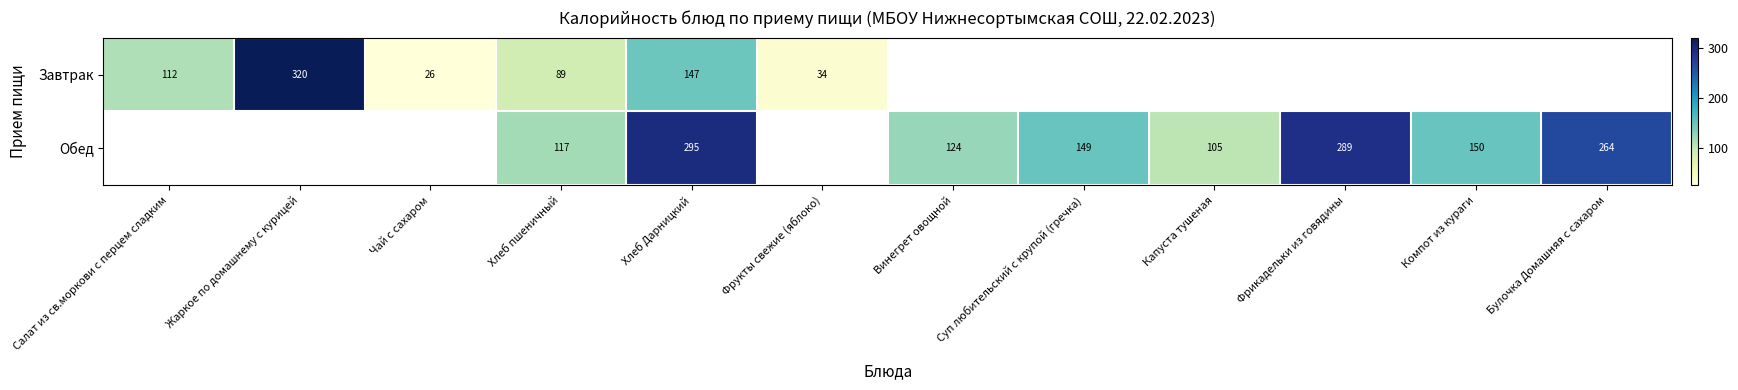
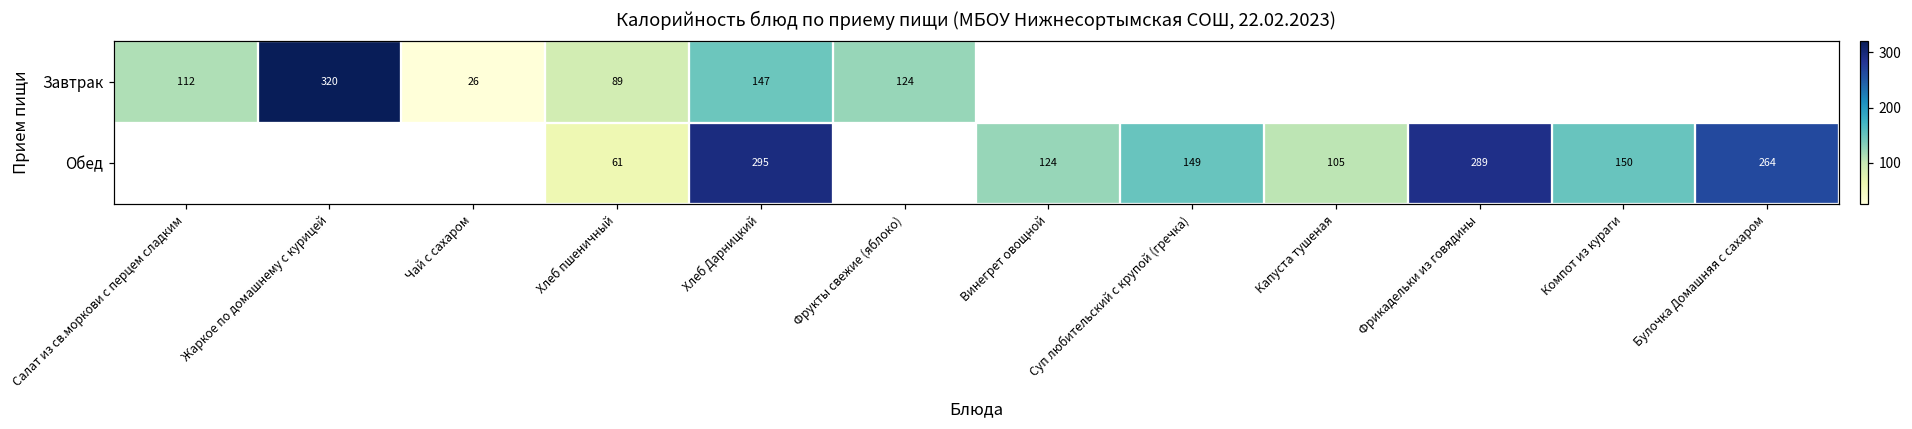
  {
    "Завтрак": {
      "Салат из св.моркови с перцем сладким": 112,
      "Жаркое по домашнему с курицей": 320,
      "Чай с сахаром": 26,
      "Хлеб пшеничный": 89,
      "Хлеб Дарницкий": 147,
-     "Фрукты свежие (яблоко)": 34
+     "Фрукты свежие (яблоко)": 124
    },
    "Обед": {
-     "Хлеб пшеничный": 117,
+     "Хлеб пшеничный": 61,
      "Хлеб Дарницкий": 295,
      "Винегрет овощной": 124,
      "Суп любительский с крупой (гречка)": 149,
      "Капуста тушеная": 105,
      "Фрикадельки из говядины": 289,
      "Компот из кураги": 150,
      "Булочка Домашняя с сахаром": 264
    }
  }
